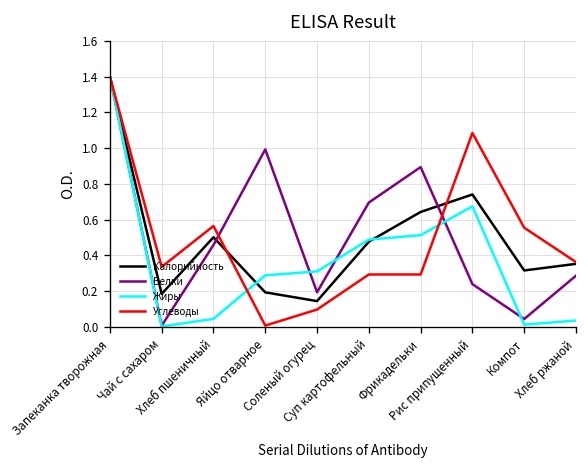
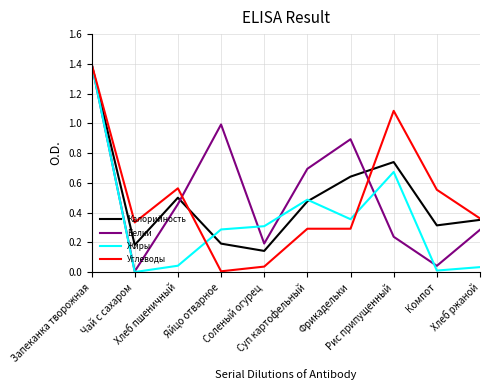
  {
    "Калорийность": {
      "Чай с сахаром": 0.18,
      "Хлеб пшеничный": 0.50,
      "Яйцо отварное": 0.19,
      "Соленый огурец": 0.14,
      "Фрикадельки": 0.64,
      "Рис припущенный": 0.74,
      "Компот": 0.31
    },
    "Белки": {
      "Хлеб пшеничный": 0.46,
      "Яйцо отварное": 0.99,
      "Соленый огурец": 0.19,
      "Суп картофельный": 0.70,
      "Фрикадельки": 0.89,
      "Рис припущенный": 0.24,
      "Компот": 0.04,
      "Хлеб ржаной": 0.29
    },
    "Жиры": {
      "Хлеб пшеничный": 0.04,
      "Яйцо отварное": 0.29,
      "Соленый огурец": 0.31,
-     "Фрикадельки": 0.51,
+     "Фрикадельки": 0.36,
      "Рис припущенный": 0.67,
      "Компот": 0.01,
      "Хлеб ржаной": 0.03
    },
    "Углеводы": {
      "Чай с сахаром": 0.33,
      "Хлеб пшеничный": 0.56,
      "Яйцо отварное": 0.01,
-     "Соленый огурец": 0.10,
+     "Соленый огурец": 0.04,
      "Суп картофельный": 0.29,
      "Фрикадельки": 0.29,
      "Рис припущенный": 1.08,
      "Компот": 0.55
    }
  }
